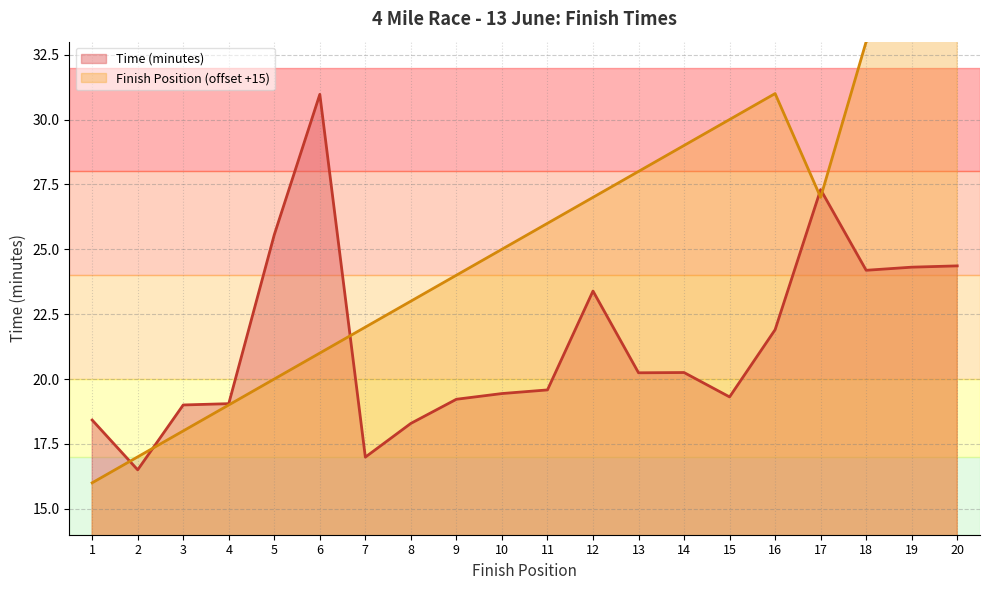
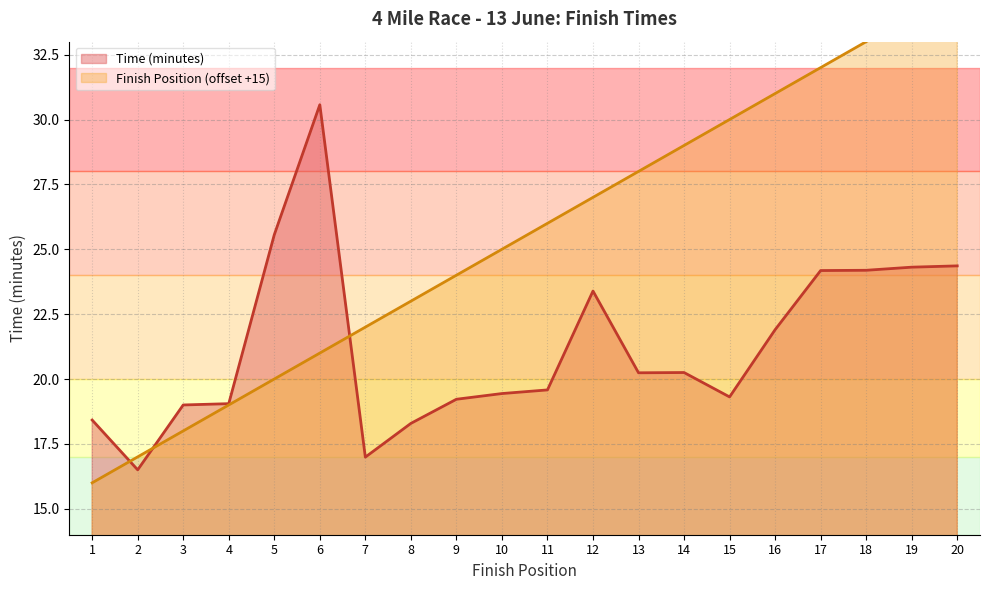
  {
    "Time (minutes)": {
      "1": 18.4,
      "2": 16.5,
      "3": 19.0,
      "5": 25.6,
-     "6": 31.0,
+     "6": 30.6,
      "7": 17.0,
      "8": 18.3,
      "9": 19.2,
      "10": 19.4,
      "11": 19.6,
      "12": 23.4,
      "13": 20.2,
      "14": 20.3,
      "15": 19.3,
      "16": 21.9,
-     "17": 27.3,
+     "17": 24.2,
      "18": 24.2,
      "19": 24.3,
      "20": 24.4
    },
    "Finish Position (offset +15)": {
      "1": 16.0,
      "2": 17.0,
      "3": 18.0,
      "5": 20.0,
      "6": 21.0,
      "7": 22.0,
      "8": 23.0,
      "9": 24.0,
      "10": 25.0,
      "11": 26.0,
      "12": 27.0,
      "13": 28.0,
      "14": 29.0,
      "15": 30.0,
      "16": 31.0,
-     "17": 27.0,
+     "17": 32.0,
      "18": 33.0
    }
  }
